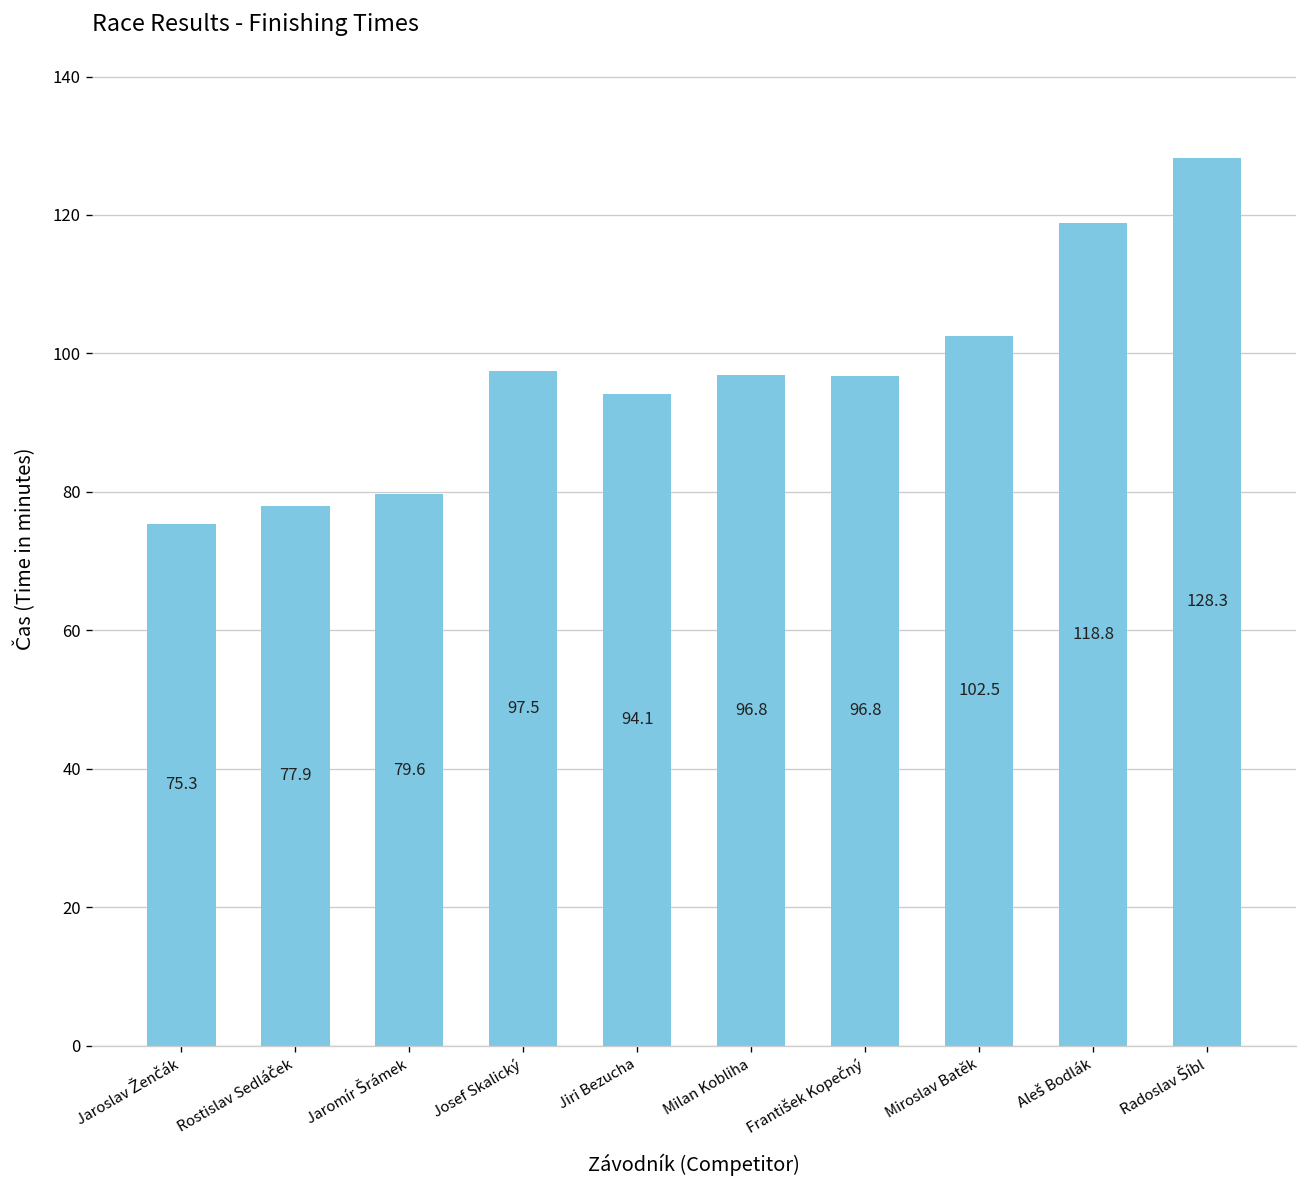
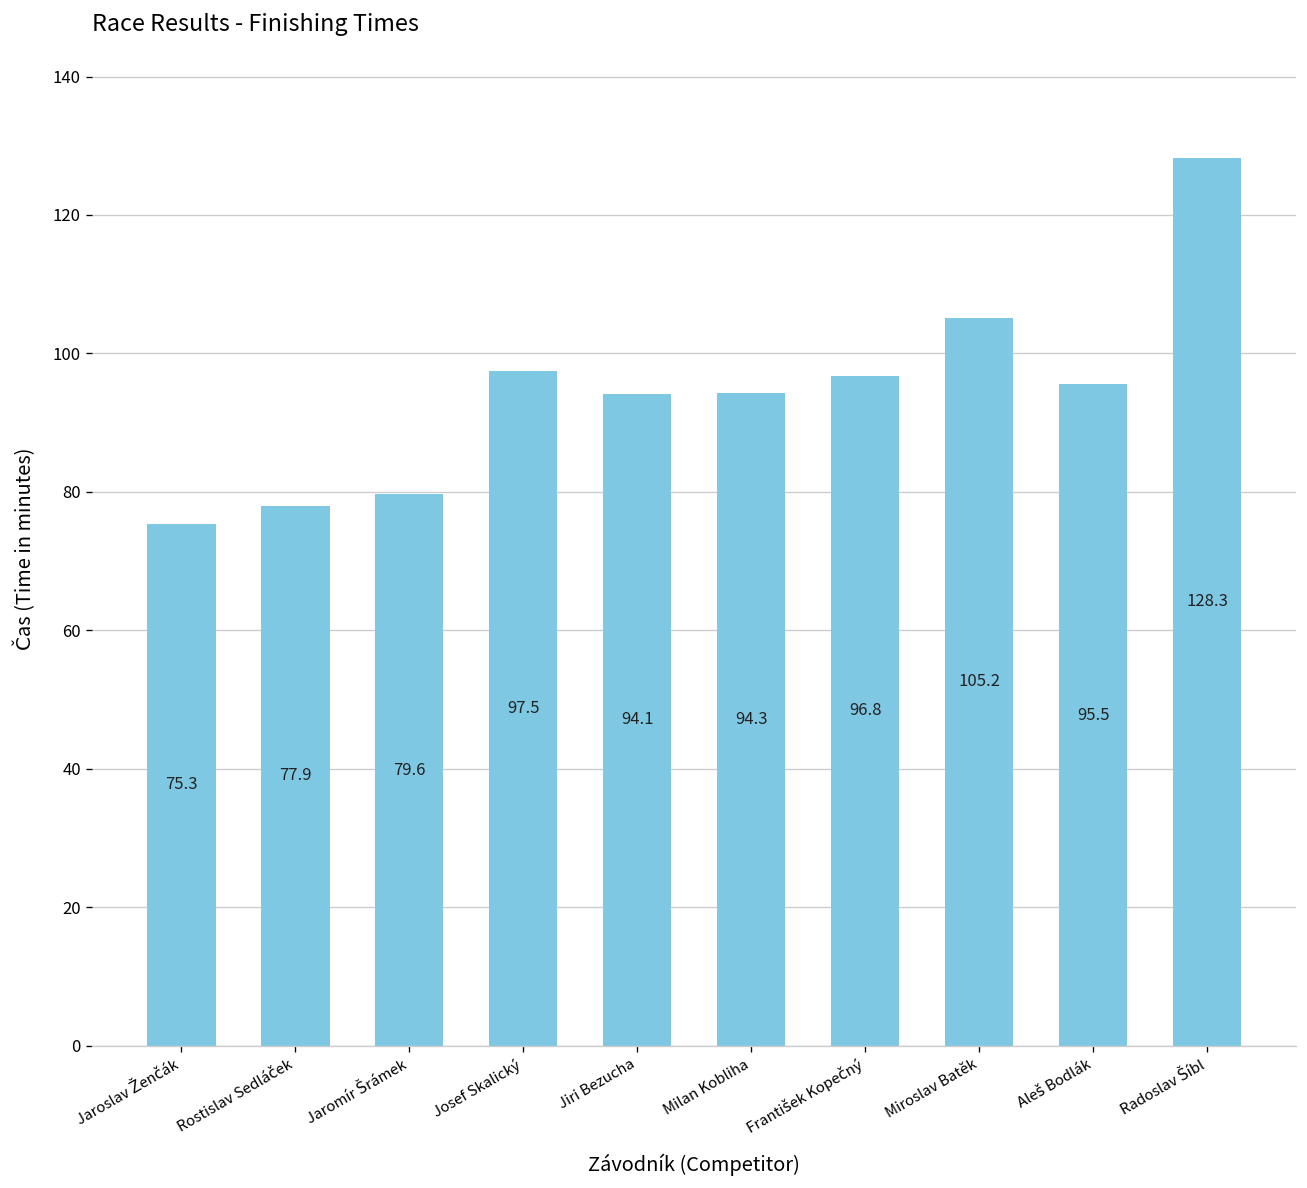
  {
    "Jaroslav Ženčák": 75.3,
    "Rostislav Sedláček": 77.9,
    "Jaromír Šrámek": 79.6,
    "Josef Skalický": 97.5,
    "Jiri Bezucha": 94.1,
-   "Milan Kobliha": 96.8,
+   "Milan Kobliha": 94.3,
    "František Kopečný": 96.8,
-   "Miroslav Batěk": 102.5,
-   "Aleš Bodlák": 118.8,
+   "Miroslav Batěk": 105.2,
+   "Aleš Bodlák": 95.5,
    "Radoslav Šíbl": 128.3
  }
